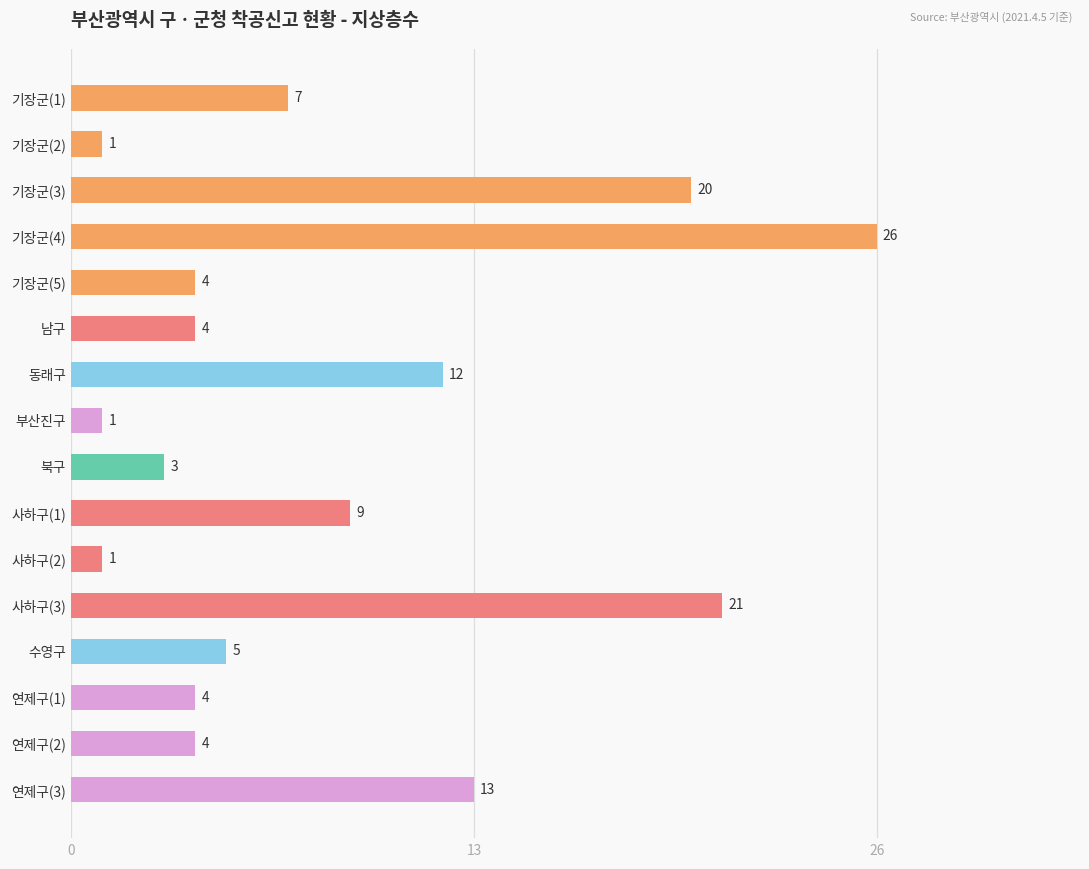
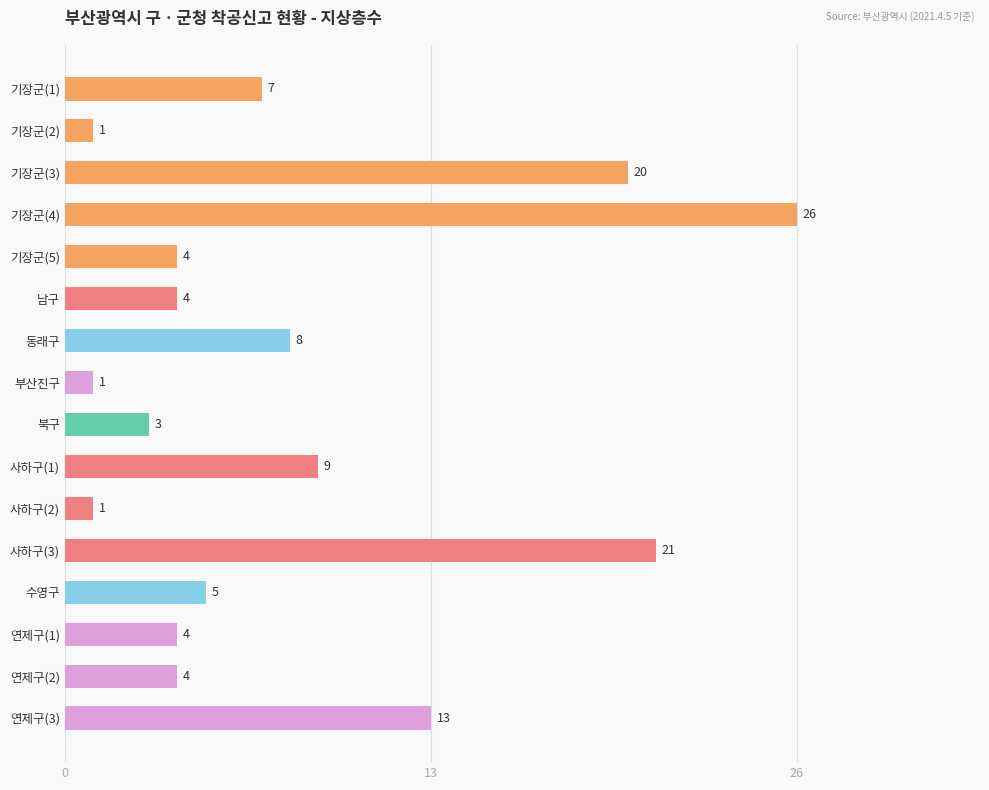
  {
    "기장군(1)": 7,
    "기장군(2)": 1,
    "기장군(3)": 20,
    "기장군(4)": 26,
    "기장군(5)": 4,
    "남구": 4,
-   "동래구": 12,
+   "동래구": 8,
    "부산진구": 1,
    "북구": 3,
    "사하구(1)": 9,
    "사하구(2)": 1,
    "사하구(3)": 21,
    "수영구": 5,
    "연제구(1)": 4,
    "연제구(2)": 4,
    "연제구(3)": 13
  }
